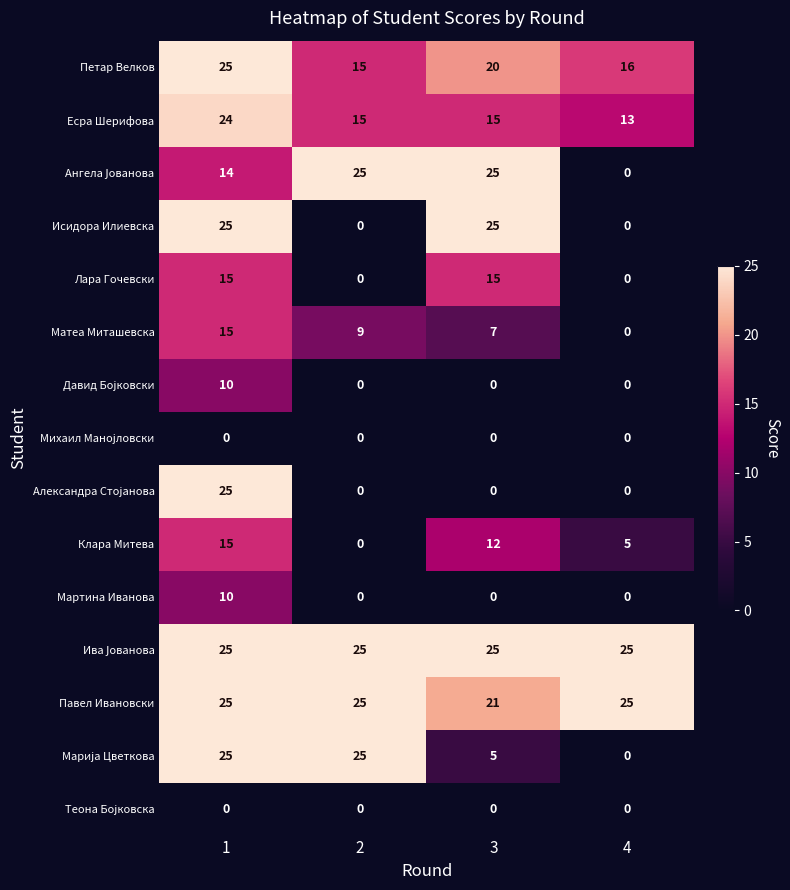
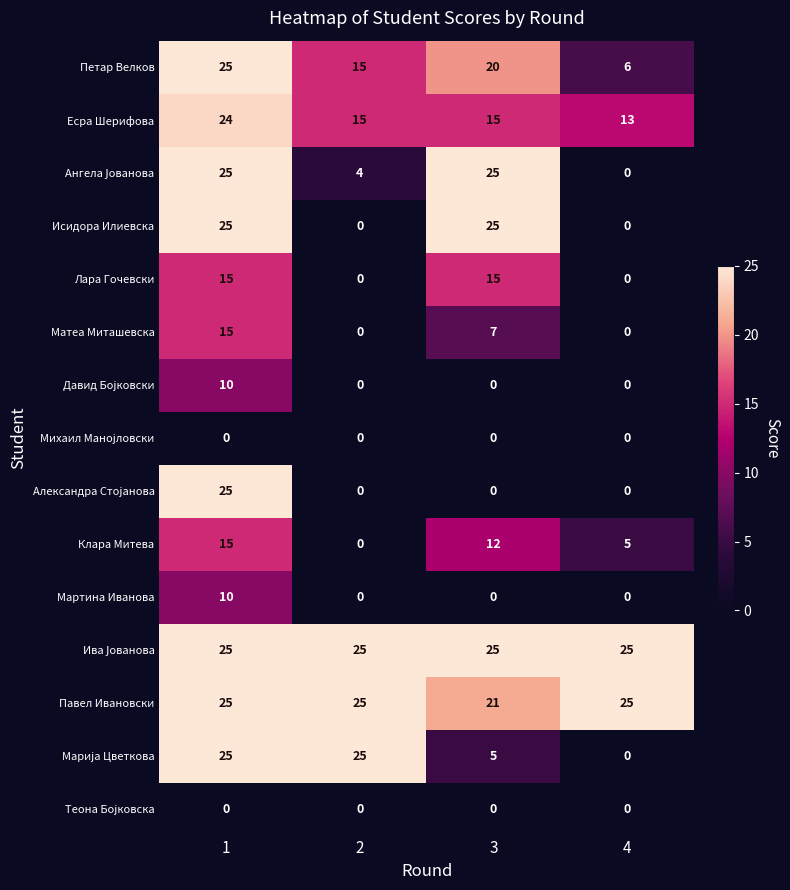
  {
    "Петар Велков": {
      "1": 25,
      "2": 15,
      "3": 20,
-     "4": 16
+     "4": 6
    },
    "Есра Шерифова": {
      "1": 24,
      "2": 15,
      "3": 15,
      "4": 13
    },
    "Ангела Јованова": {
-     "1": 14,
-     "2": 25,
+     "1": 25,
+     "2": 4,
      "3": 25,
      "4": 0
    },
    "Исидора Илиевска": {
      "1": 25,
      "2": 0,
      "3": 25,
      "4": 0
    },
    "Лара Гочевски": {
      "1": 15,
      "2": 0,
      "3": 15,
      "4": 0
    },
    "Матеа Миташевска": {
      "1": 15,
-     "2": 9,
+     "2": 0,
      "3": 7,
      "4": 0
    },
    "Давид Бојковски": {
      "1": 10,
      "2": 0,
      "3": 0,
      "4": 0
    },
    "Михаил Манојловски": {
      "1": 0,
      "2": 0,
      "3": 0,
      "4": 0
    },
    "Александра Стојанова": {
      "1": 25,
      "2": 0,
      "3": 0,
      "4": 0
    },
    "Клара Митева": {
      "1": 15,
      "2": 0,
      "3": 12,
      "4": 5
    },
    "Мартина Иванова": {
      "1": 10,
      "2": 0,
      "3": 0,
      "4": 0
    },
    "Ива Јованова": {
      "1": 25,
      "2": 25,
      "3": 25,
      "4": 25
    },
    "Павел Ивановски": {
      "1": 25,
      "2": 25,
      "3": 21,
      "4": 25
    },
    "Марија Цветкова": {
      "1": 25,
      "2": 25,
      "3": 5,
      "4": 0
    },
    "Теона Бојковска": {
      "1": 0,
      "2": 0,
      "3": 0,
      "4": 0
    }
  }
